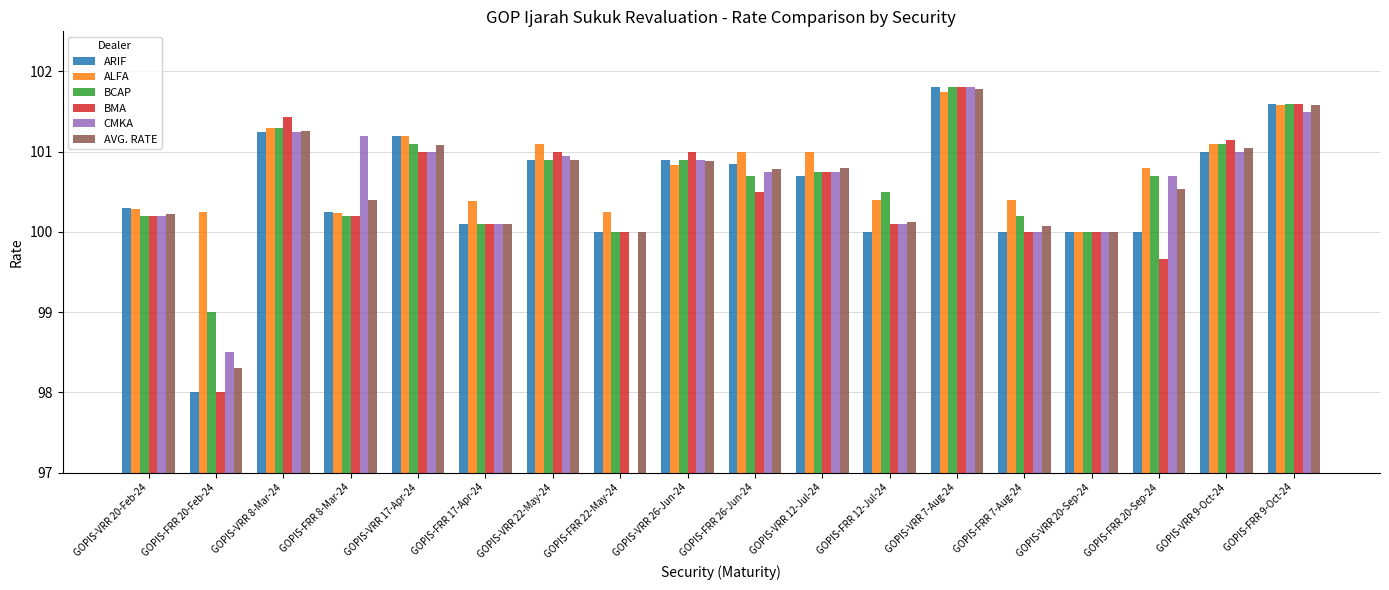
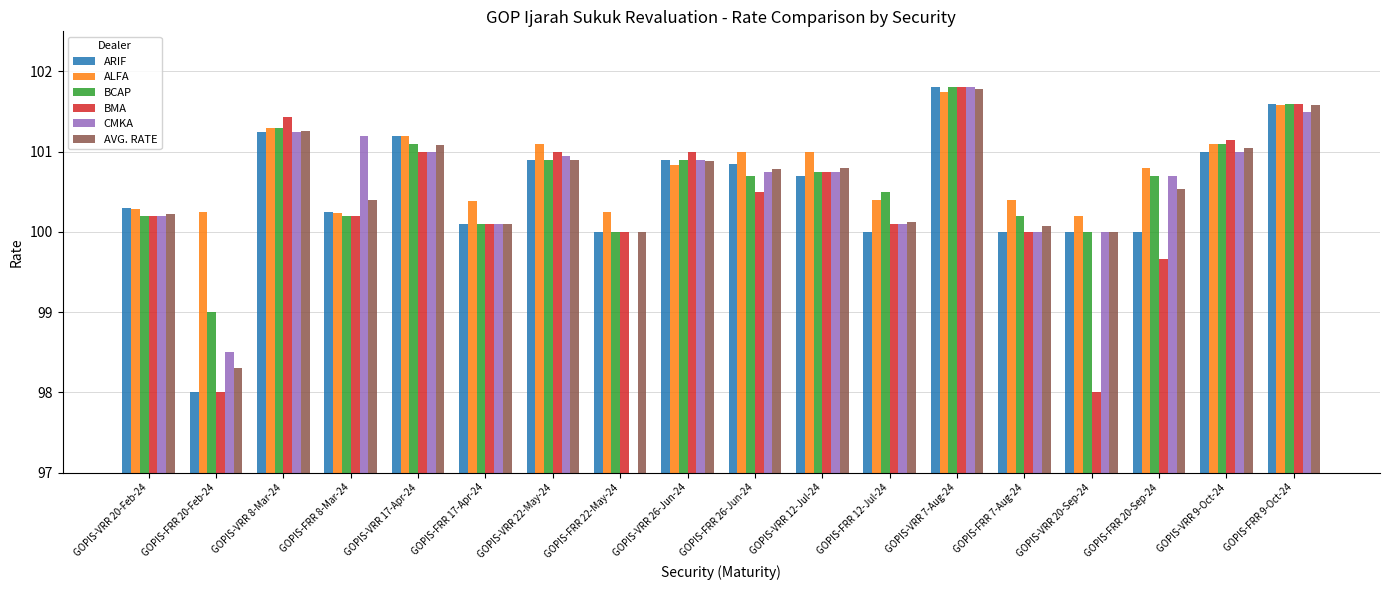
  {
    "ARIF": {
      "GOPIS-VRR 20-Feb-24": 100.3,
      "GOPIS-FRR 20-Feb-24": 98.0,
      "GOPIS-VRR 8-Mar-24": 101.3,
      "GOPIS-FRR 8-Mar-24": 100.3,
      "GOPIS-VRR 17-Apr-24": 101.2,
      "GOPIS-FRR 17-Apr-24": 100.1,
      "GOPIS-VRR 22-May-24": 100.9,
      "GOPIS-FRR 22-May-24": 100.0,
      "GOPIS-VRR 26-Jun-24": 100.9,
      "GOPIS-FRR 26-Jun-24": 100.9,
      "GOPIS-VRR 12-Jul-24": 100.7,
      "GOPIS-FRR 12-Jul-24": 100.0,
      "GOPIS-VRR 7-Aug-24": 101.8,
      "GOPIS-FRR 7-Aug-24": 100.0,
      "GOPIS-VRR 20-Sep-24": 100.0,
      "GOPIS-FRR 20-Sep-24": 100.0,
      "GOPIS-VRR 9-Oct-24": 101.0,
      "GOPIS-FRR 9-Oct-24": 101.6
    },
    "ALFA": {
      "GOPIS-VRR 20-Feb-24": 100.3,
      "GOPIS-FRR 20-Feb-24": 100.3,
      "GOPIS-VRR 8-Mar-24": 101.3,
      "GOPIS-FRR 8-Mar-24": 100.2,
      "GOPIS-VRR 17-Apr-24": 101.2,
      "GOPIS-FRR 17-Apr-24": 100.4,
      "GOPIS-VRR 22-May-24": 101.1,
      "GOPIS-FRR 22-May-24": 100.3,
      "GOPIS-VRR 26-Jun-24": 100.8,
      "GOPIS-FRR 26-Jun-24": 101.0,
      "GOPIS-VRR 12-Jul-24": 101.0,
      "GOPIS-FRR 12-Jul-24": 100.4,
      "GOPIS-VRR 7-Aug-24": 101.8,
      "GOPIS-FRR 7-Aug-24": 100.4,
-     "GOPIS-VRR 20-Sep-24": 100.0,
+     "GOPIS-VRR 20-Sep-24": 100.2,
      "GOPIS-FRR 20-Sep-24": 100.8,
      "GOPIS-VRR 9-Oct-24": 101.1,
      "GOPIS-FRR 9-Oct-24": 101.6
    },
    "BCAP": {
      "GOPIS-VRR 20-Feb-24": 100.2,
      "GOPIS-FRR 20-Feb-24": 99.0,
      "GOPIS-VRR 8-Mar-24": 101.3,
      "GOPIS-FRR 8-Mar-24": 100.2,
      "GOPIS-VRR 17-Apr-24": 101.1,
      "GOPIS-FRR 17-Apr-24": 100.1,
      "GOPIS-VRR 22-May-24": 100.9,
      "GOPIS-FRR 22-May-24": 100.0,
      "GOPIS-VRR 26-Jun-24": 100.9,
      "GOPIS-FRR 26-Jun-24": 100.7,
      "GOPIS-VRR 12-Jul-24": 100.8,
      "GOPIS-FRR 12-Jul-24": 100.5,
      "GOPIS-VRR 7-Aug-24": 101.8,
      "GOPIS-FRR 7-Aug-24": 100.2,
      "GOPIS-VRR 20-Sep-24": 100.0,
      "GOPIS-FRR 20-Sep-24": 100.7,
      "GOPIS-VRR 9-Oct-24": 101.1,
      "GOPIS-FRR 9-Oct-24": 101.6
    },
    "BMA": {
      "GOPIS-VRR 20-Feb-24": 100.2,
      "GOPIS-FRR 20-Feb-24": 98,
      "GOPIS-VRR 8-Mar-24": 101.4,
      "GOPIS-FRR 8-Mar-24": 100.2,
      "GOPIS-VRR 17-Apr-24": 101,
      "GOPIS-FRR 17-Apr-24": 100.1,
      "GOPIS-VRR 22-May-24": 101,
      "GOPIS-FRR 22-May-24": 100,
      "GOPIS-VRR 26-Jun-24": 101,
      "GOPIS-FRR 26-Jun-24": 100.5,
      "GOPIS-VRR 12-Jul-24": 100.8,
      "GOPIS-FRR 12-Jul-24": 100.1,
      "GOPIS-VRR 7-Aug-24": 101.8,
      "GOPIS-FRR 7-Aug-24": 100,
-     "GOPIS-VRR 20-Sep-24": 100,
+     "GOPIS-VRR 20-Sep-24": 98,
      "GOPIS-FRR 20-Sep-24": 99.7,
      "GOPIS-VRR 9-Oct-24": 101.2,
      "GOPIS-FRR 9-Oct-24": 101.6
    },
    "CMKA": {
      "GOPIS-VRR 20-Feb-24": 100.2,
      "GOPIS-FRR 20-Feb-24": 98.5,
      "GOPIS-VRR 8-Mar-24": 101.3,
      "GOPIS-FRR 8-Mar-24": 101.2,
      "GOPIS-VRR 17-Apr-24": 101.0,
      "GOPIS-FRR 17-Apr-24": 100.1,
      "GOPIS-VRR 22-May-24": 101.0,
      "GOPIS-VRR 26-Jun-24": 100.9,
      "GOPIS-FRR 26-Jun-24": 100.8,
      "GOPIS-VRR 12-Jul-24": 100.8,
      "GOPIS-FRR 12-Jul-24": 100.1,
      "GOPIS-VRR 7-Aug-24": 101.8,
      "GOPIS-FRR 7-Aug-24": 100.0,
      "GOPIS-VRR 20-Sep-24": 100.0,
      "GOPIS-FRR 20-Sep-24": 100.7,
      "GOPIS-VRR 9-Oct-24": 101.0,
      "GOPIS-FRR 9-Oct-24": 101.5
    },
    "AVG. RATE": {
      "GOPIS-VRR 20-Feb-24": 100.2,
      "GOPIS-FRR 20-Feb-24": 98.3,
      "GOPIS-VRR 8-Mar-24": 101.3,
      "GOPIS-FRR 8-Mar-24": 100.4,
      "GOPIS-VRR 17-Apr-24": 101.1,
      "GOPIS-FRR 17-Apr-24": 100.1,
      "GOPIS-VRR 22-May-24": 100.9,
      "GOPIS-FRR 22-May-24": 100.0,
      "GOPIS-VRR 26-Jun-24": 100.9,
      "GOPIS-FRR 26-Jun-24": 100.8,
      "GOPIS-VRR 12-Jul-24": 100.8,
      "GOPIS-FRR 12-Jul-24": 100.1,
      "GOPIS-VRR 7-Aug-24": 101.8,
      "GOPIS-FRR 7-Aug-24": 100.1,
      "GOPIS-VRR 20-Sep-24": 100.0,
      "GOPIS-FRR 20-Sep-24": 100.5,
      "GOPIS-VRR 9-Oct-24": 101.1,
      "GOPIS-FRR 9-Oct-24": 101.6
    }
  }
